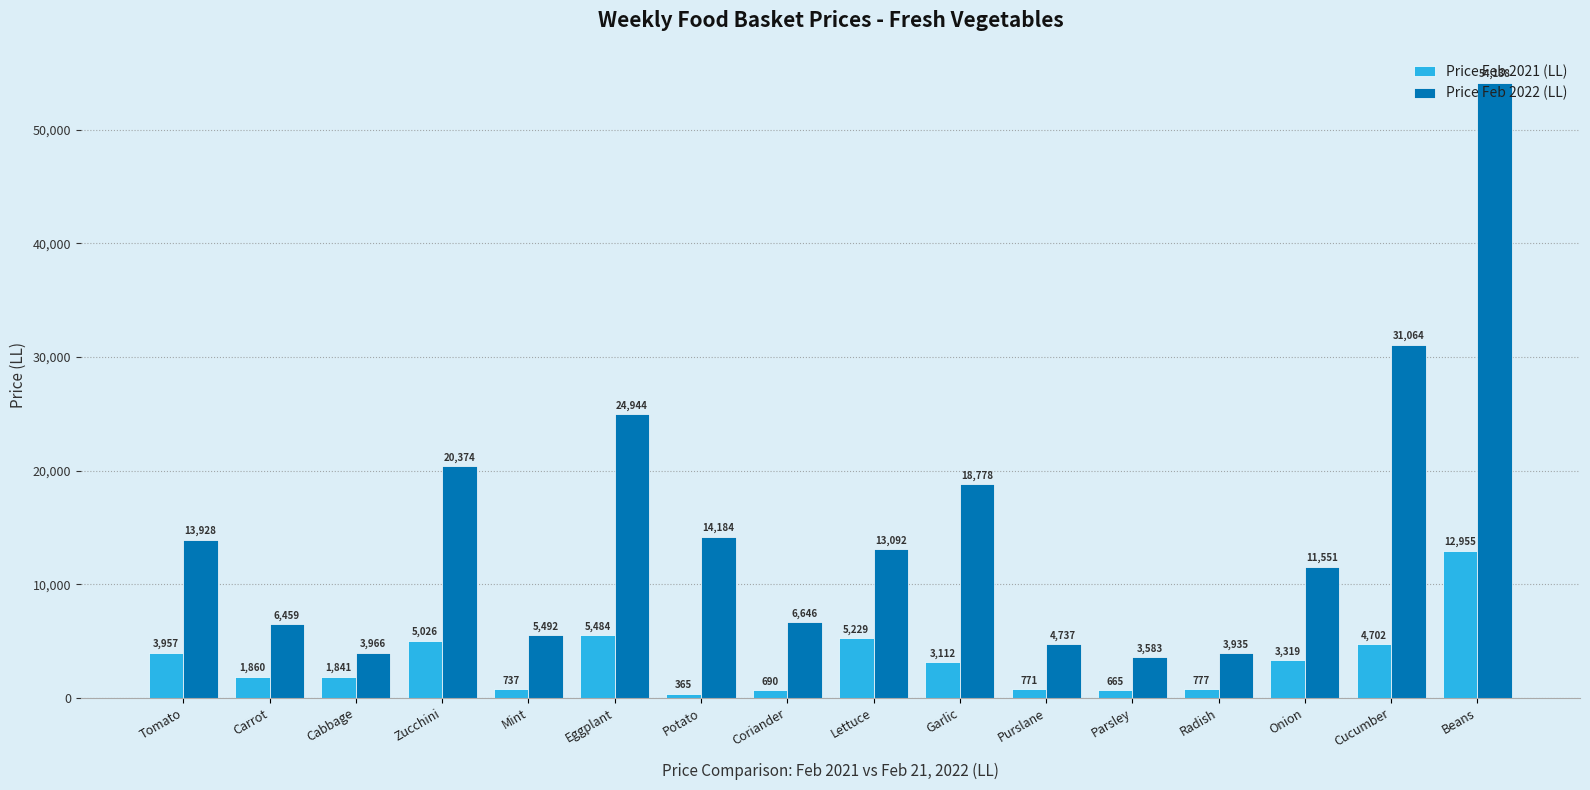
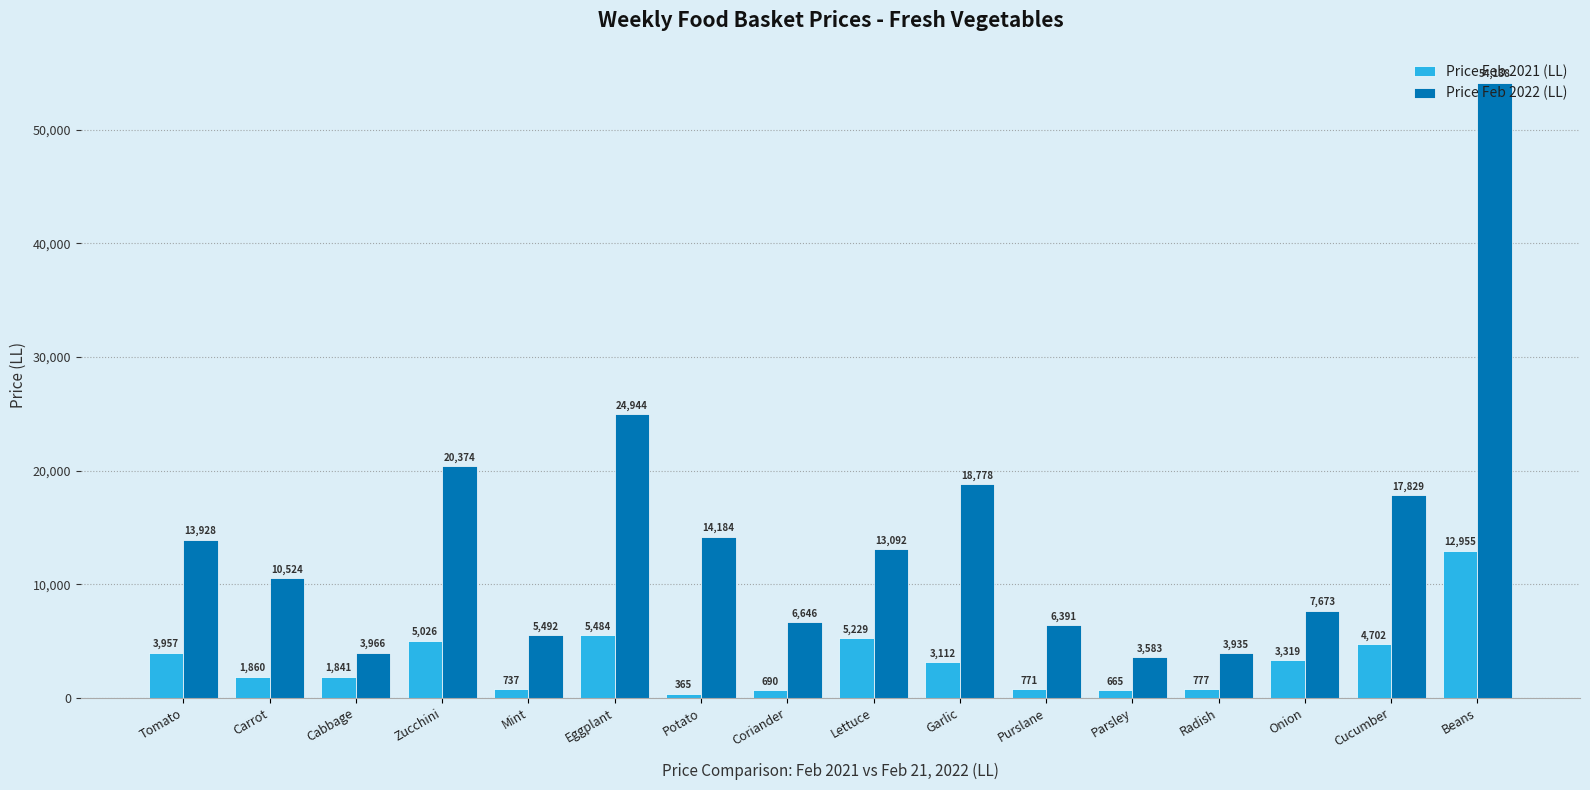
  {
    "Price Feb 2021 (LL)": {
      "Tomato": "3,957",
      "Carrot": "1,860",
      "Cabbage": "1,841",
      "Zucchini": "5,026",
      "Mint": "737",
      "Eggplant": "5,484",
      "Potato": "365",
      "Coriander": "690",
      "Lettuce": "5,229",
      "Garlic": "3,112",
      "Purslane": "771",
      "Parsley": "665",
      "Radish": "777",
      "Onion": "3,319",
      "Cucumber": "4,702",
      "Beans": "12,955"
    },
    "Price Feb 2022 (LL)": {
      "Tomato": "13,928",
-     "Carrot": "6,459",
+     "Carrot": "10,524",
      "Cabbage": "3,966",
      "Zucchini": "20,374",
      "Mint": "5,492",
      "Eggplant": "24,944",
      "Potato": "14,184",
      "Coriander": "6,646",
      "Lettuce": "13,092",
      "Garlic": "18,778",
-     "Purslane": "4,737",
+     "Purslane": "6,391",
      "Parsley": "3,583",
      "Radish": "3,935",
-     "Onion": "11,551",
-     "Cucumber": "31,064",
+     "Onion": "7,673",
+     "Cucumber": "17,829",
      "Beans": "54,138"
    }
  }
